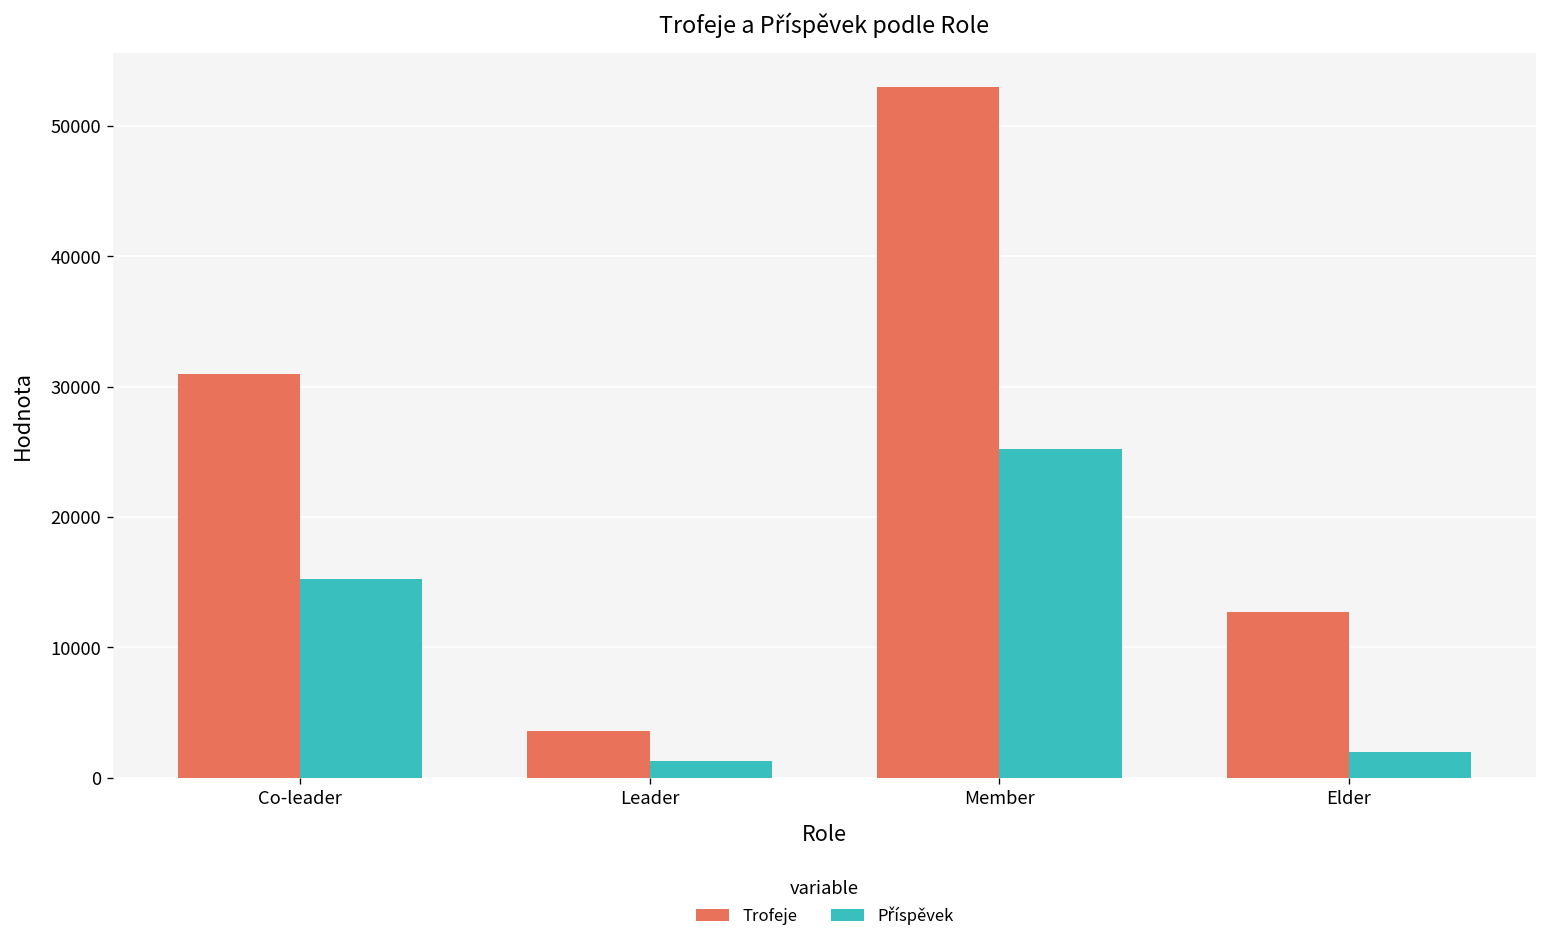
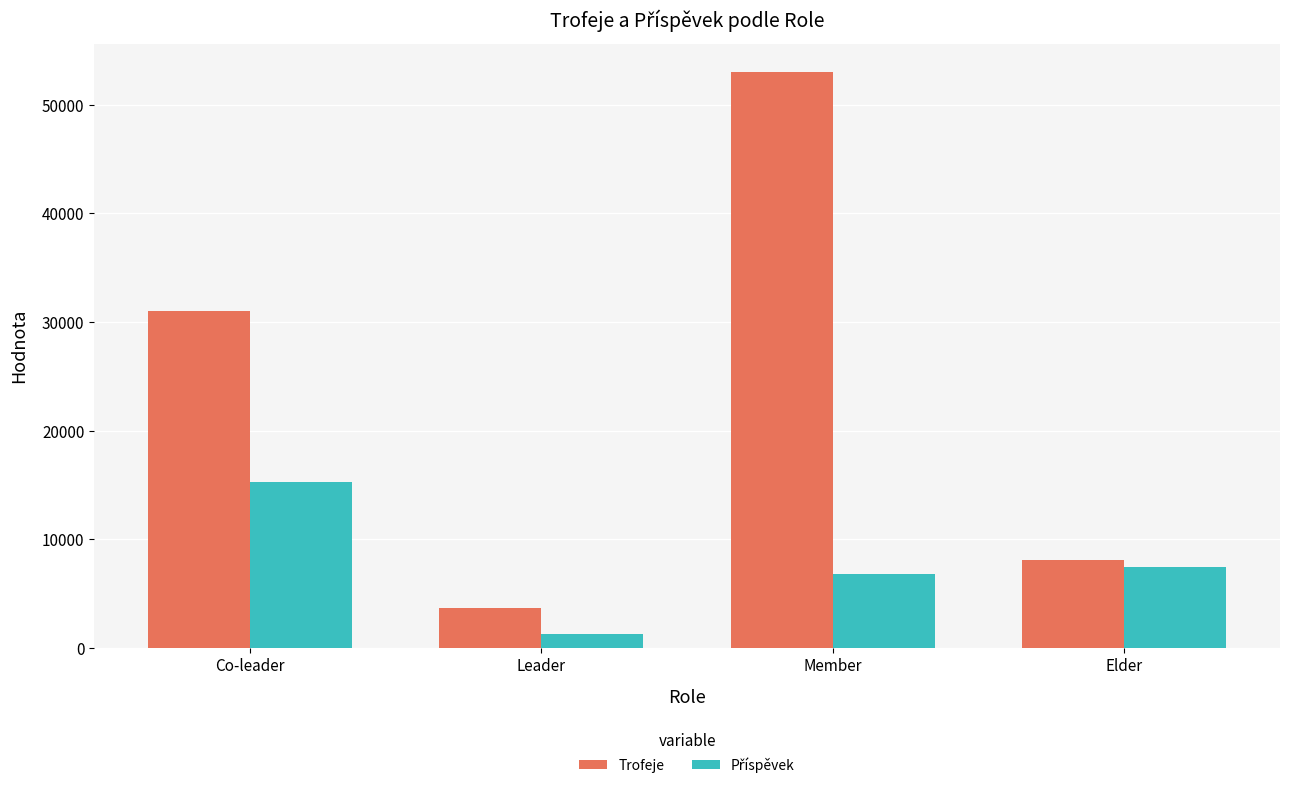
  {
    "Trofeje": {
      "Co-leader": 31000,
      "Leader": 3600,
      "Member": 53000,
-     "Elder": 12700
+     "Elder": 8100
    },
    "Příspěvek": {
      "Co-leader": 15200,
      "Leader": 1300,
-     "Member": 25200,
-     "Elder": 1900
+     "Member": 6800,
+     "Elder": 7400
    }
  }
